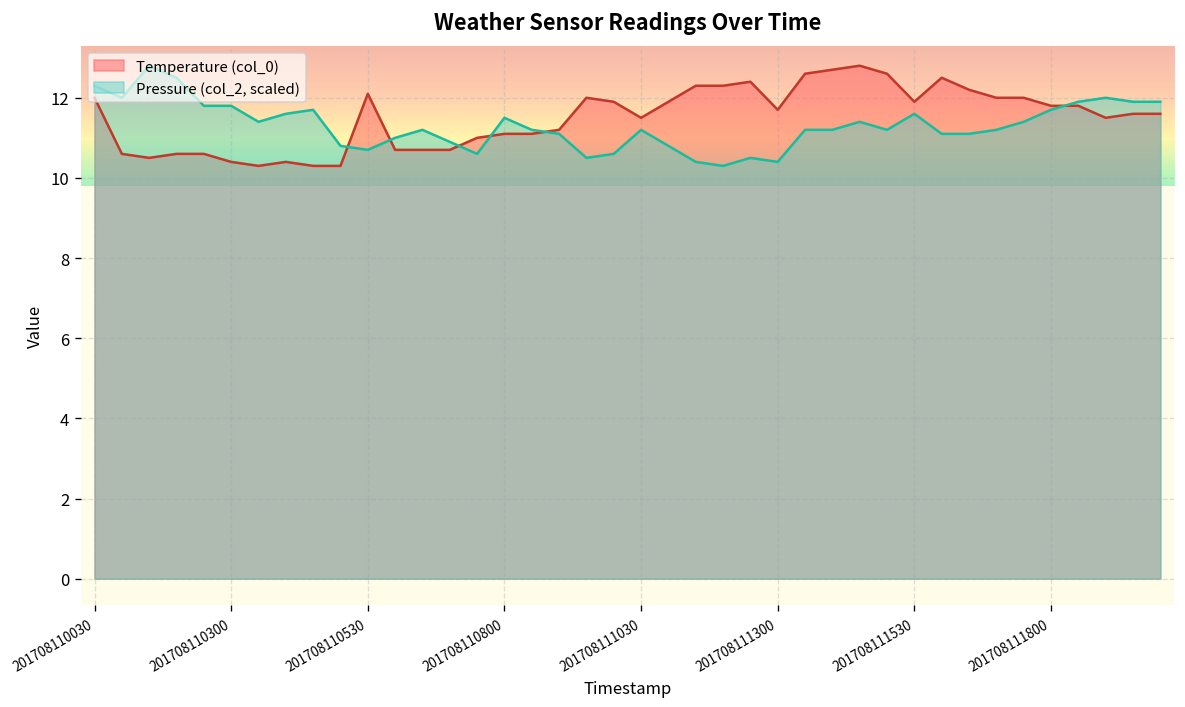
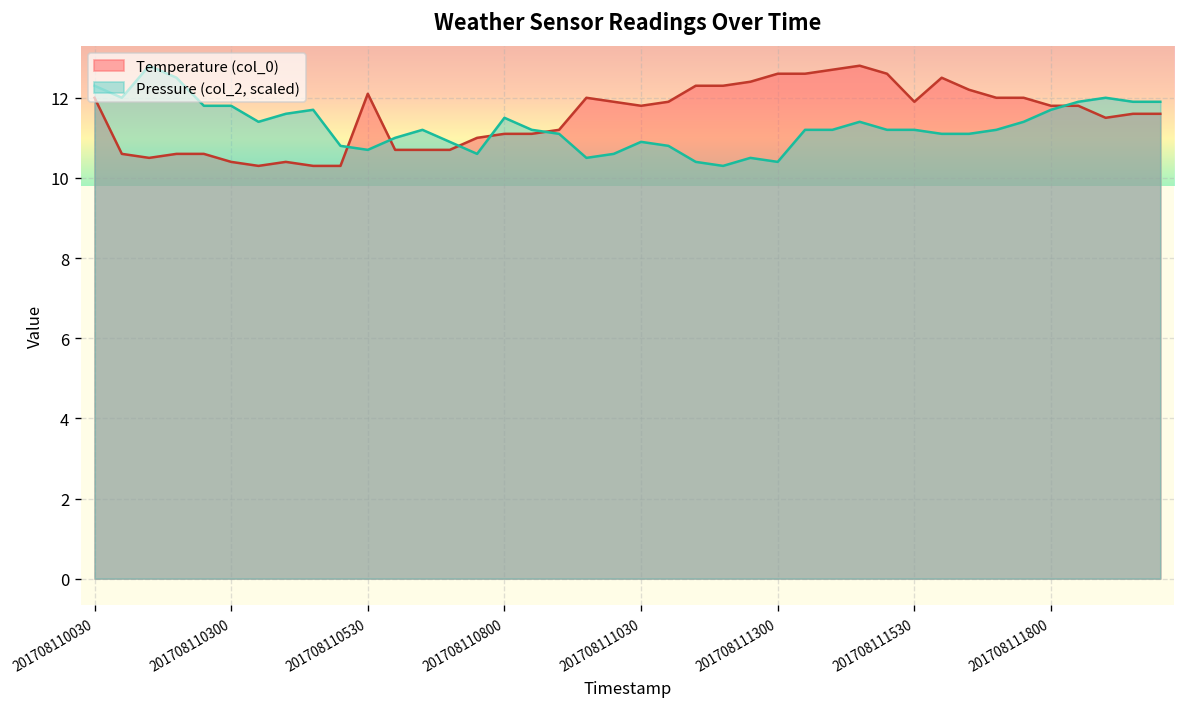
  {
    "Temperature (col_0)": {
      "201708110300": 10.4,
      "201708110530": 12.1,
      "201708110800": 11.1,
-     "201708111030": 11.5,
-     "201708111300": 11.7,
+     "201708111030": 11.8,
+     "201708111300": 12.6,
      "201708111530": 11.9,
      "201708111800": 11.8
    },
    "Pressure (col_2, scaled)": {
      "201708110300": 11.8,
      "201708110530": 10.7,
      "201708110800": 11.5,
-     "201708111030": 11.2,
+     "201708111030": 10.9,
      "201708111300": 10.4,
-     "201708111530": 11.6,
+     "201708111530": 11.2,
      "201708111800": 11.7
    }
  }
